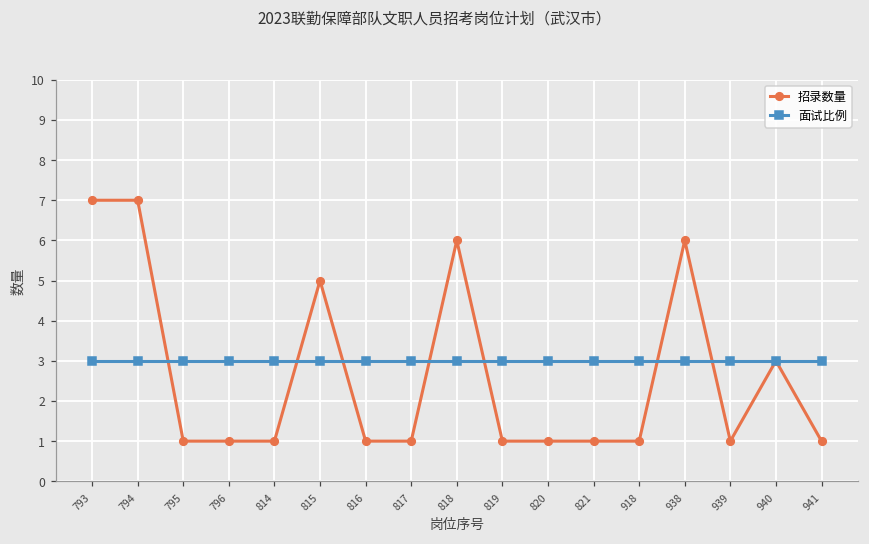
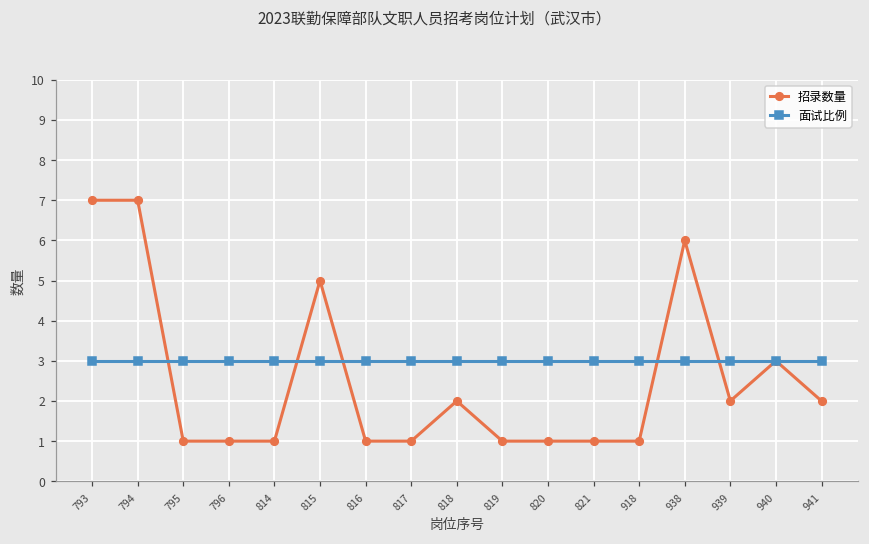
  {
    "招录数量": {
      "793": 7,
      "794": 7,
      "795": 1,
      "796": 1,
      "814": 1,
      "815": 5,
      "816": 1,
      "817": 1,
-     "818": 6,
+     "818": 2,
      "819": 1,
      "820": 1,
      "821": 1,
      "918": 1,
      "938": 6,
-     "939": 1,
-     "941": 1
+     "939": 2,
+     "941": 2
    },
    "面试比例": {
      "793": 3,
      "794": 3,
      "795": 3,
      "796": 3,
      "814": 3,
      "815": 3,
      "816": 3,
      "817": 3,
      "818": 3,
      "819": 3,
      "820": 3,
      "821": 3,
      "918": 3,
      "938": 3,
      "939": 3,
      "941": 3
    }
  }
